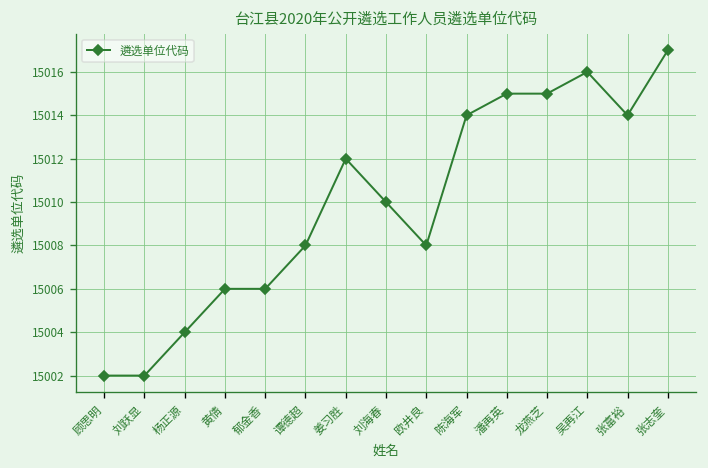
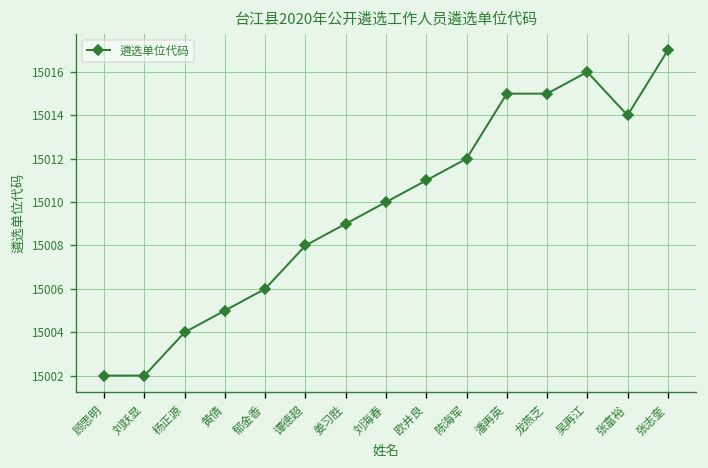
  {
    "顾思明": 15002,
    "刘跃显": 15002,
    "杨正源": 15004,
-   "黄倩": 15006,
+   "黄倩": 15005,
    "郁金香": 15006,
    "谭德超": 15008,
-   "姜习胜": 15012,
+   "姜习胜": 15009,
    "刘海春": 15010,
-   "欧井良": 15008,
-   "陈海军": 15014,
+   "欧井良": 15011,
+   "陈海军": 15012,
    "潘再英": 15015,
    "龙燕芝": 15015,
    "吴再江": 15016,
    "张富裕": 15014,
    "张志奎": 15017
  }
